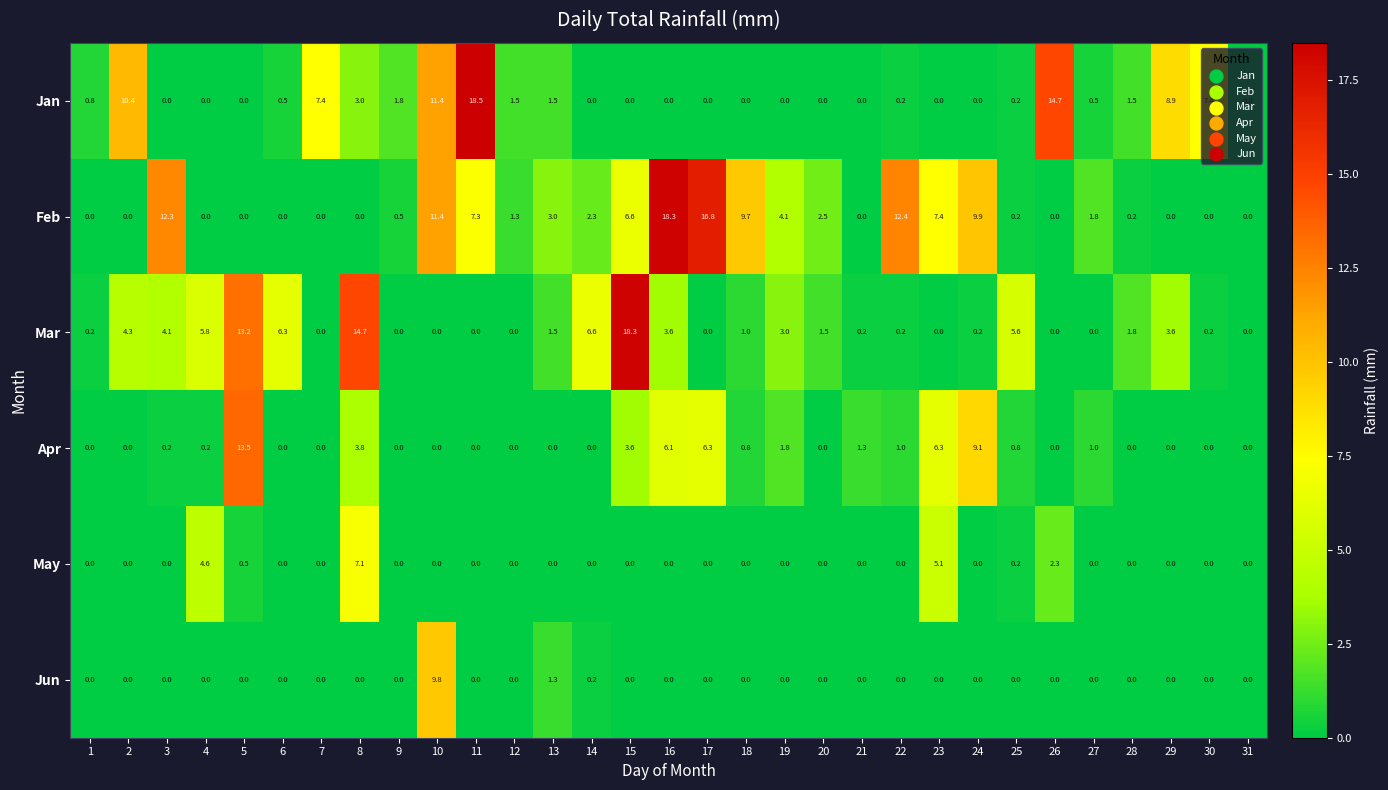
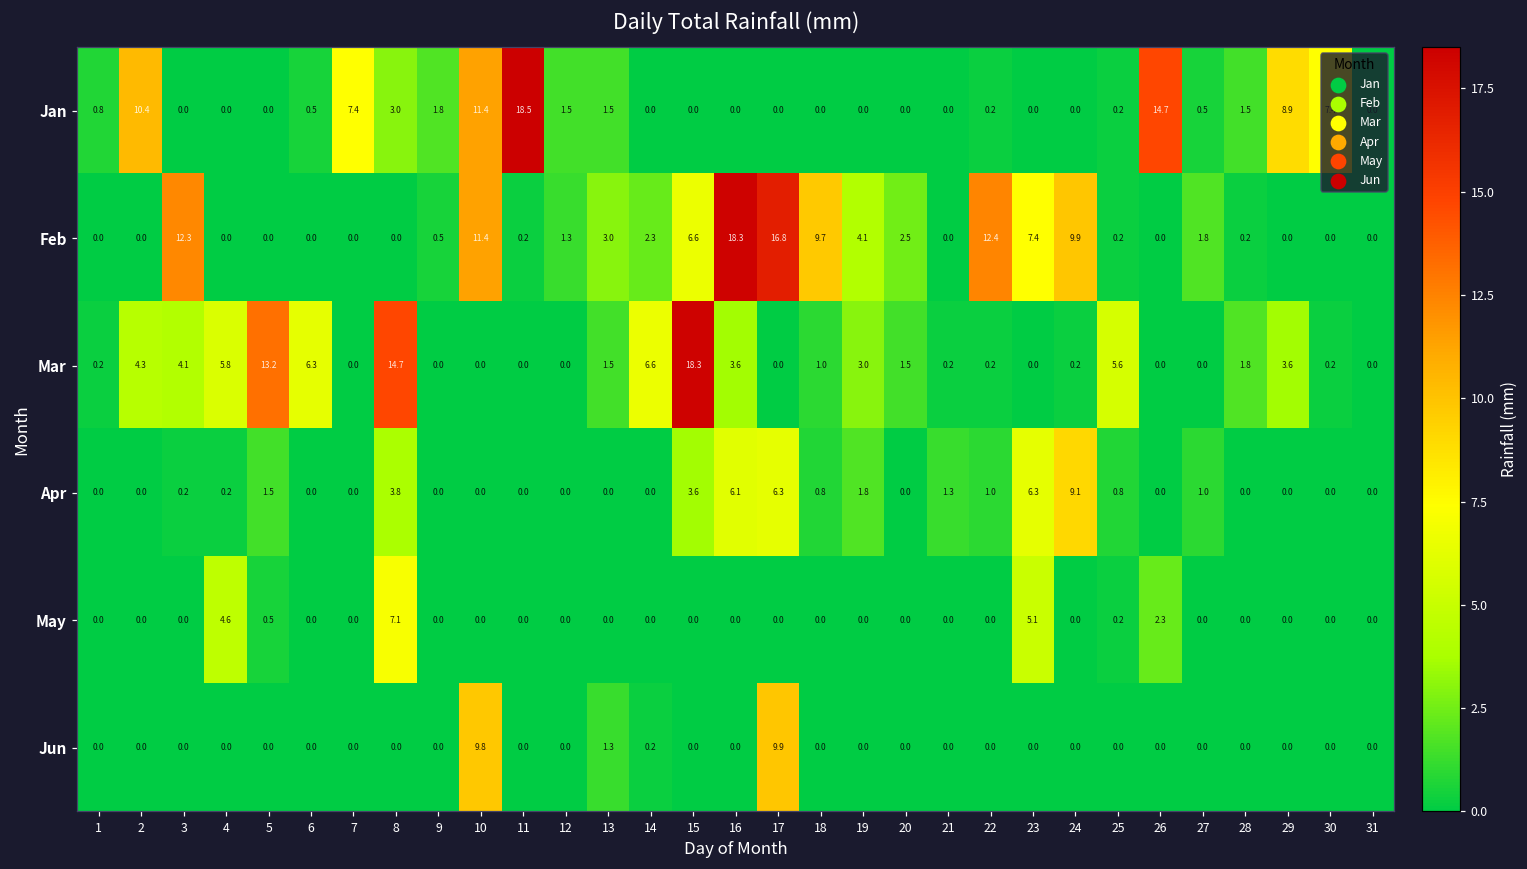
  {
    "Jan": {
      "1": 0.8,
      "2": 10.4,
      "3": 0.0,
      "4": 0.0,
      "5": 0.0,
      "6": 0.5,
      "7": 7.4,
      "8": 3.0,
      "9": 1.8,
      "10": 11.4,
      "11": 18.5,
      "12": 1.5,
      "13": 1.5,
      "14": 0.0,
      "15": 0.0,
      "16": 0.0,
      "17": 0.0,
      "18": 0.0,
      "19": 0.0,
      "20": 0.0,
      "21": 0.0,
      "22": 0.2,
      "23": 0.0,
      "24": 0.0,
      "25": 0.2,
      "26": 14.7,
      "27": 0.5,
      "28": 1.5,
      "29": 8.9
    },
    "Feb": {
      "1": 0.0,
      "2": 0.0,
      "3": 12.3,
      "4": 0.0,
      "5": 0.0,
      "6": 0.0,
      "7": 0.0,
      "8": 0.0,
      "9": 0.5,
      "10": 11.4,
-     "11": 7.3,
+     "11": 0.2,
      "12": 1.3,
      "13": 3.0,
      "14": 2.3,
      "15": 6.6,
      "16": 18.3,
      "17": 16.8,
      "18": 9.7,
      "19": 4.1,
      "20": 2.5,
      "21": 0.0,
      "22": 12.4,
      "23": 7.4,
      "24": 9.9,
      "25": 0.2,
      "26": 0.0,
      "27": 1.8,
      "28": 0.2,
      "29": 0.0,
      "30": 0.0,
      "31": 0.0
    },
    "Mar": {
      "1": 0.2,
      "2": 4.3,
      "3": 4.1,
      "4": 5.8,
      "5": 13.2,
      "6": 6.3,
      "7": 0.0,
      "8": 14.7,
      "9": 0.0,
      "10": 0.0,
      "11": 0.0,
      "12": 0.0,
      "13": 1.5,
      "14": 6.6,
      "15": 18.3,
      "16": 3.6,
      "17": 0.0,
      "18": 1.0,
      "19": 3.0,
      "20": 1.5,
      "21": 0.2,
      "22": 0.2,
      "23": 0.0,
      "24": 0.2,
      "25": 5.6,
      "26": 0.0,
      "27": 0.0,
      "28": 1.8,
      "29": 3.6,
      "30": 0.2,
      "31": 0.0
    },
    "Apr": {
      "1": 0.0,
      "2": 0.0,
      "3": 0.2,
      "4": 0.2,
-     "5": 13.5,
+     "5": 1.5,
      "6": 0.0,
      "7": 0.0,
      "8": 3.8,
      "9": 0.0,
      "10": 0.0,
      "11": 0.0,
      "12": 0.0,
      "13": 0.0,
      "14": 0.0,
      "15": 3.6,
      "16": 6.1,
      "17": 6.3,
      "18": 0.8,
      "19": 1.8,
      "20": 0.0,
      "21": 1.3,
      "22": 1.0,
      "23": 6.3,
      "24": 9.1,
      "25": 0.8,
      "26": 0.0,
      "27": 1.0,
      "28": 0.0,
      "29": 0.0,
      "30": 0.0,
      "31": 0.0
    },
    "May": {
      "1": 0.0,
      "2": 0.0,
      "3": 0.0,
      "4": 4.6,
      "5": 0.5,
      "6": 0.0,
      "7": 0.0,
      "8": 7.1,
      "9": 0.0,
      "10": 0.0,
      "11": 0.0,
      "12": 0.0,
      "13": 0.0,
      "14": 0.0,
      "15": 0.0,
      "16": 0.0,
      "17": 0.0,
      "18": 0.0,
      "19": 0.0,
      "20": 0.0,
      "21": 0.0,
      "22": 0.0,
      "23": 5.1,
      "24": 0.0,
      "25": 0.2,
      "26": 2.3,
      "27": 0.0,
      "28": 0.0,
      "29": 0.0,
      "30": 0.0,
      "31": 0.0
    },
    "Jun": {
      "1": 0.0,
      "2": 0.0,
      "3": 0.0,
      "4": 0.0,
      "5": 0.0,
      "6": 0.0,
      "7": 0.0,
      "8": 0.0,
      "9": 0.0,
      "10": 9.8,
      "11": 0.0,
      "12": 0.0,
      "13": 1.3,
      "14": 0.2,
      "15": 0.0,
      "16": 0.0,
-     "17": 0.0,
+     "17": 9.9,
      "18": 0.0,
      "19": 0.0,
      "20": 0.0,
      "21": 0.0,
      "22": 0.0,
      "23": 0.0,
      "24": 0.0,
      "25": 0.0,
      "26": 0.0,
      "27": 0.0,
      "28": 0.0,
      "29": 0.0,
      "30": 0.0,
      "31": 0.0
    }
  }
